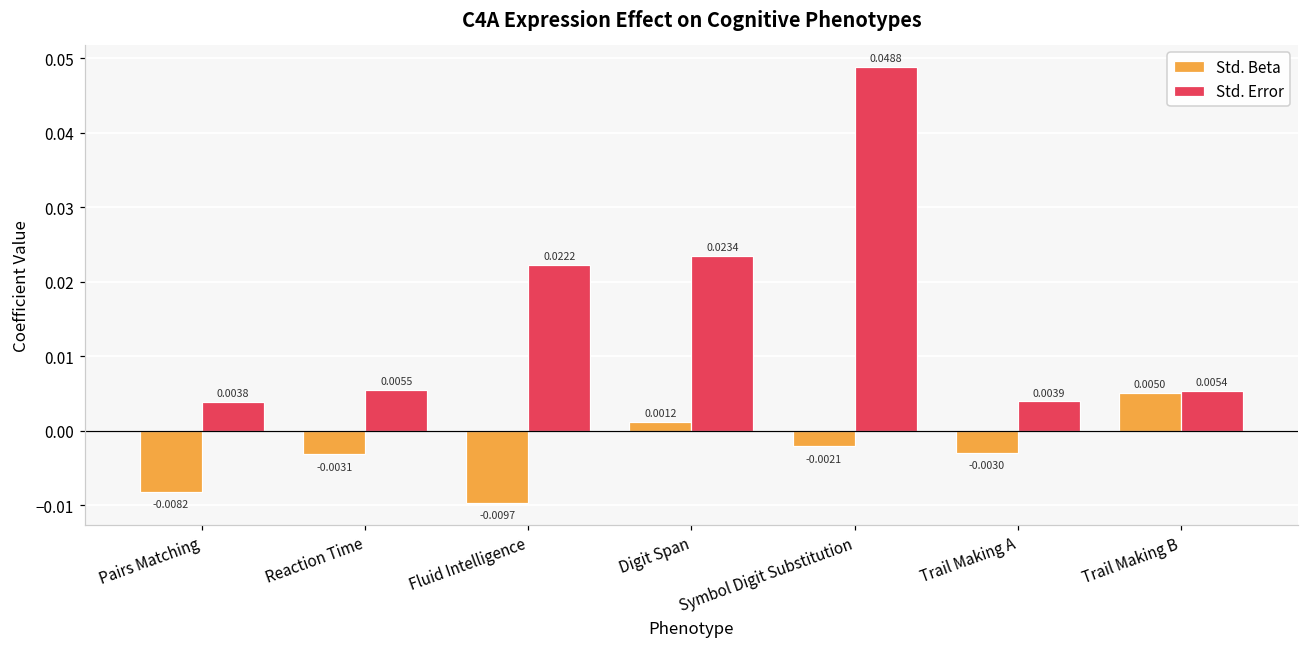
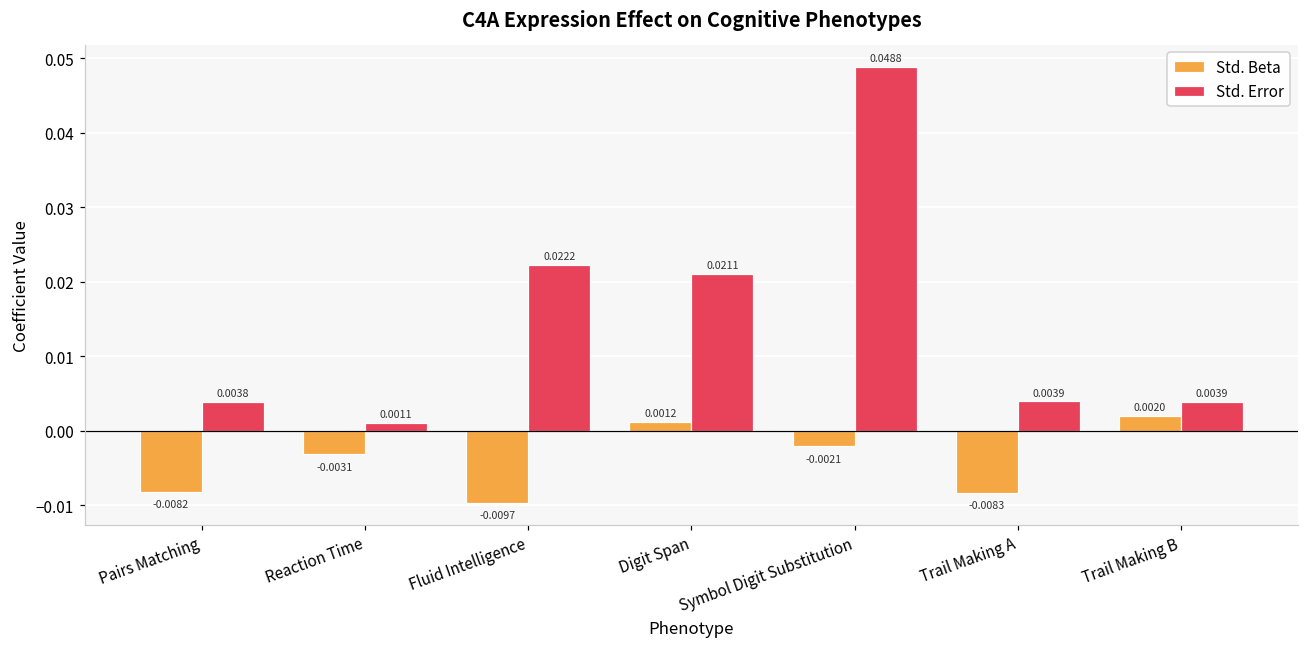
  {
    "Std. Beta": {
      "Pairs Matching": -0.0082,
      "Reaction Time": -0.0031,
      "Fluid Intelligence": -0.0097,
      "Digit Span": 0.0012,
      "Symbol Digit Substitution": -0.0021,
-     "Trail Making A": -0.0030,
-     "Trail Making B": 0.0050
+     "Trail Making A": -0.0083,
+     "Trail Making B": 0.0020
    },
    "Std. Error": {
      "Pairs Matching": 0.0038,
-     "Reaction Time": 0.0055,
+     "Reaction Time": 0.0011,
      "Fluid Intelligence": 0.0222,
-     "Digit Span": 0.0234,
+     "Digit Span": 0.0211,
      "Symbol Digit Substitution": 0.0488,
      "Trail Making A": 0.0039,
-     "Trail Making B": 0.0054
+     "Trail Making B": 0.0039
    }
  }
